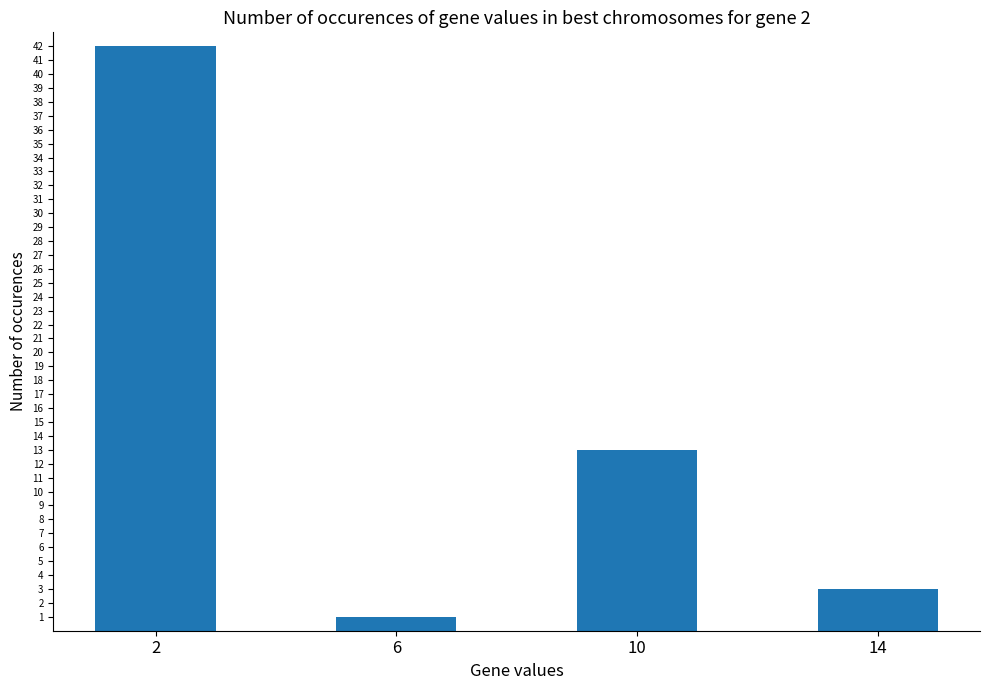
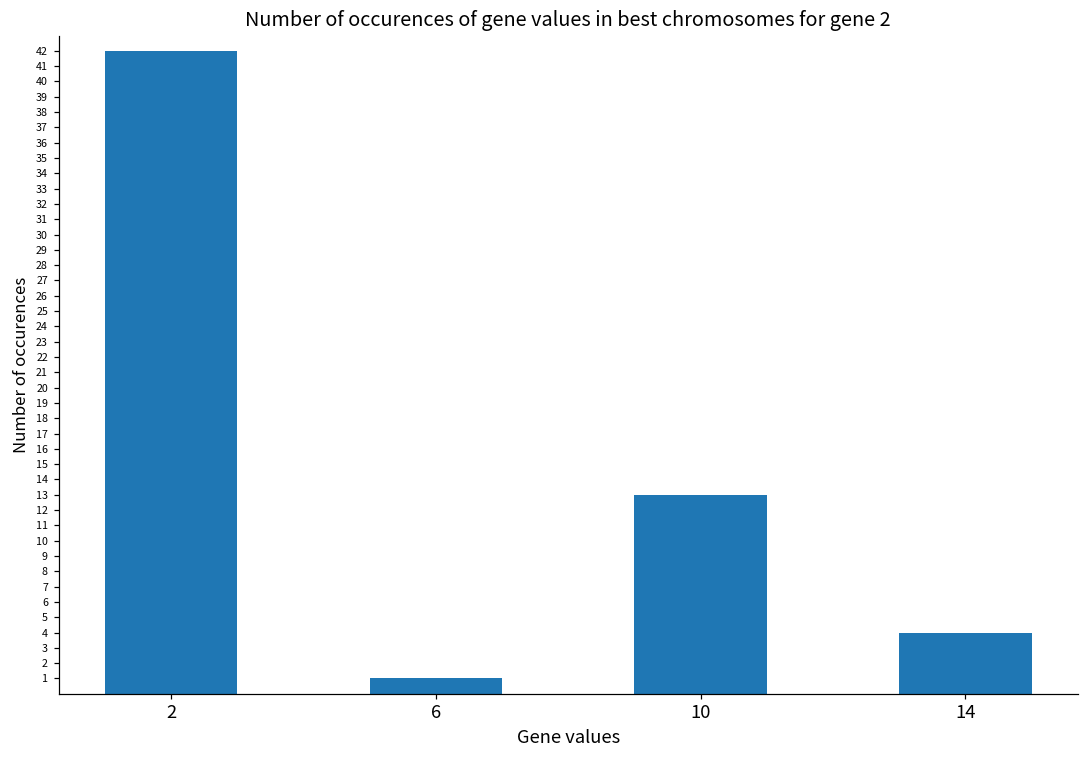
  {
    "2": 42,
    "6": 1,
    "10": 13,
-   "14": 3
+   "14": 4
  }
